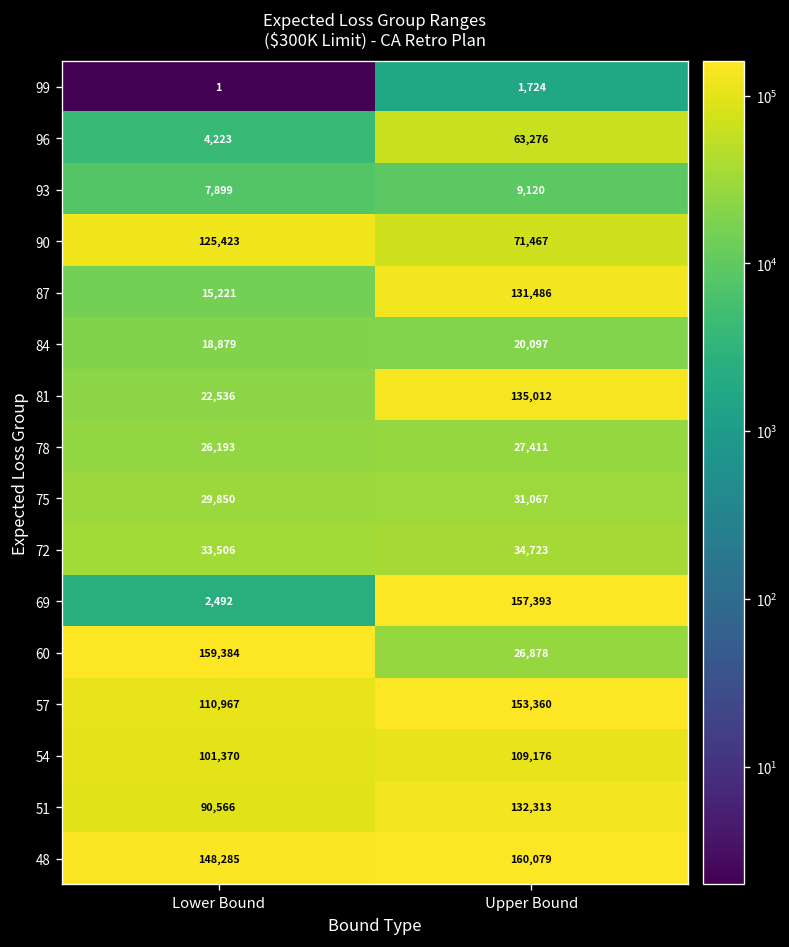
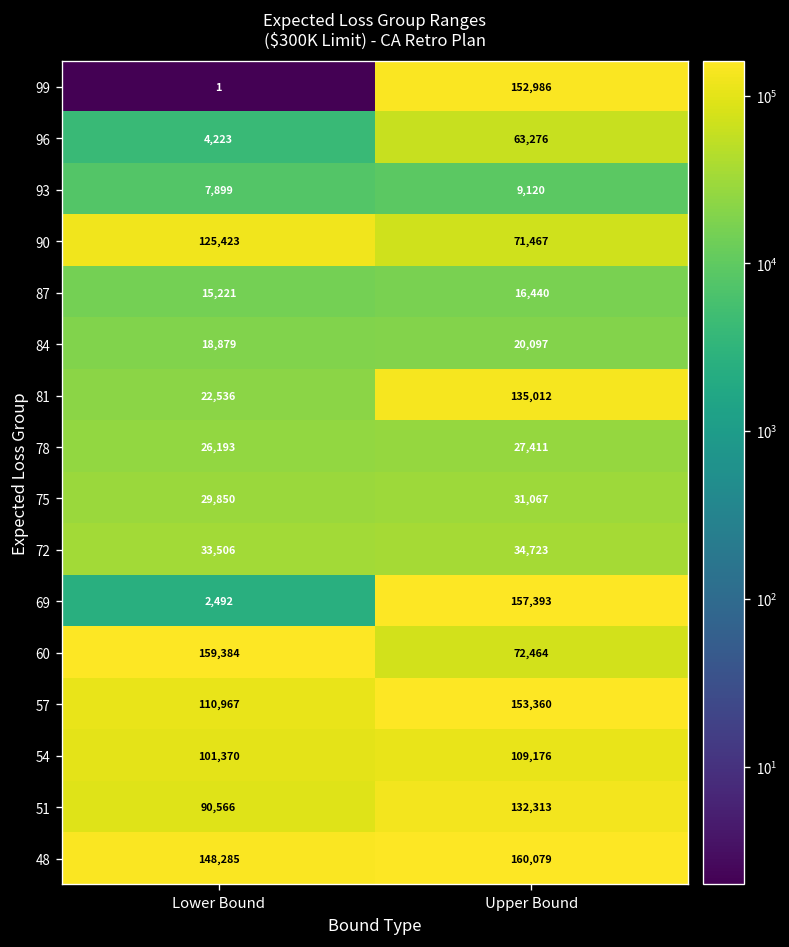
  {
    "99": {
      "Lower Bound": "1",
-     "Upper Bound": "1,724"
+     "Upper Bound": "152,986"
    },
    "96": {
      "Lower Bound": "4,223",
      "Upper Bound": "63,276"
    },
    "93": {
      "Lower Bound": "7,899",
      "Upper Bound": "9,120"
    },
    "90": {
      "Lower Bound": "125,423",
      "Upper Bound": "71,467"
    },
    "87": {
      "Lower Bound": "15,221",
-     "Upper Bound": "131,486"
+     "Upper Bound": "16,440"
    },
    "84": {
      "Lower Bound": "18,879",
      "Upper Bound": "20,097"
    },
    "81": {
      "Lower Bound": "22,536",
      "Upper Bound": "135,012"
    },
    "78": {
      "Lower Bound": "26,193",
      "Upper Bound": "27,411"
    },
    "75": {
      "Lower Bound": "29,850",
      "Upper Bound": "31,067"
    },
    "72": {
      "Lower Bound": "33,506",
      "Upper Bound": "34,723"
    },
    "69": {
      "Lower Bound": "2,492",
      "Upper Bound": "157,393"
    },
    "60": {
      "Lower Bound": "159,384",
-     "Upper Bound": "26,878"
+     "Upper Bound": "72,464"
    },
    "57": {
      "Lower Bound": "110,967",
      "Upper Bound": "153,360"
    },
    "54": {
      "Lower Bound": "101,370",
      "Upper Bound": "109,176"
    },
    "51": {
      "Lower Bound": "90,566",
      "Upper Bound": "132,313"
    },
    "48": {
      "Lower Bound": "148,285",
      "Upper Bound": "160,079"
    }
  }
